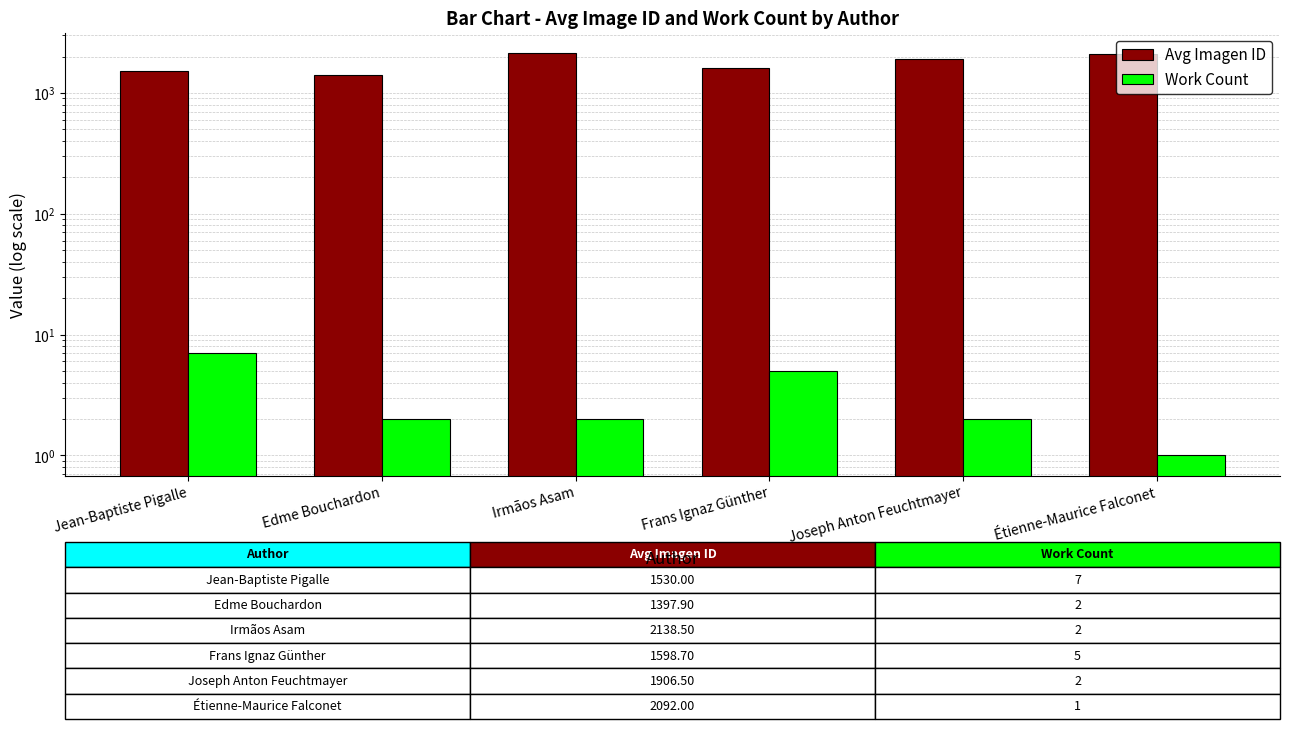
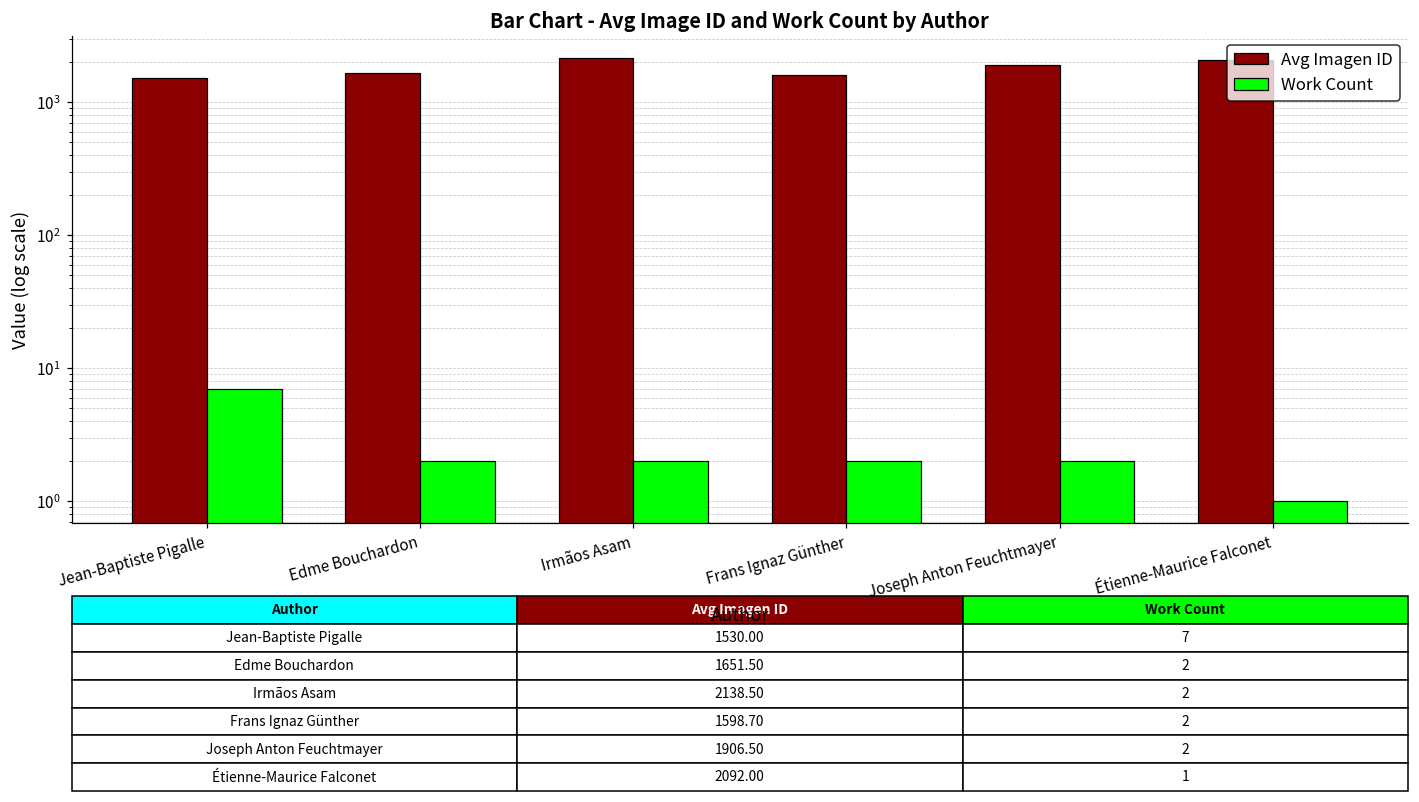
  {
    "Avg Imagen ID": {
-     "Edme Bouchardon": 1397.90
+     "Edme Bouchardon": 1651.50
    },
    "Work Count": {
-     "Frans Ignaz Günther": 5
+     "Frans Ignaz Günther": 2
    }
  }
